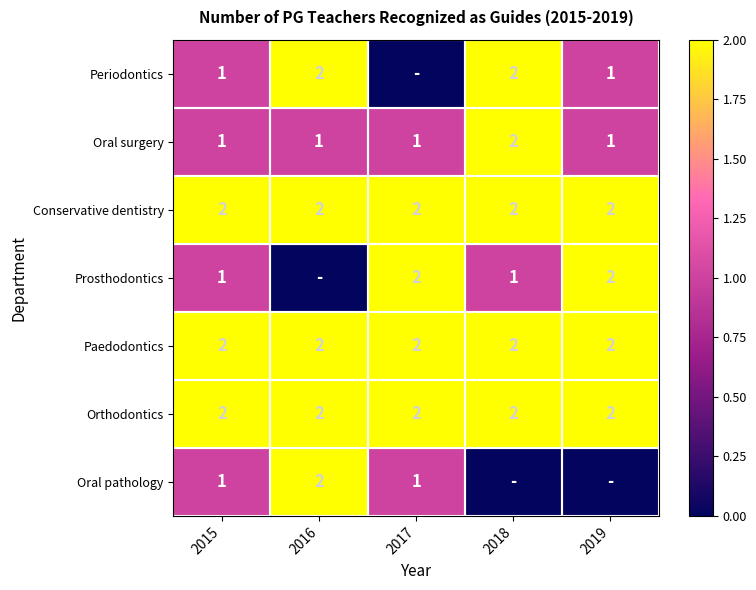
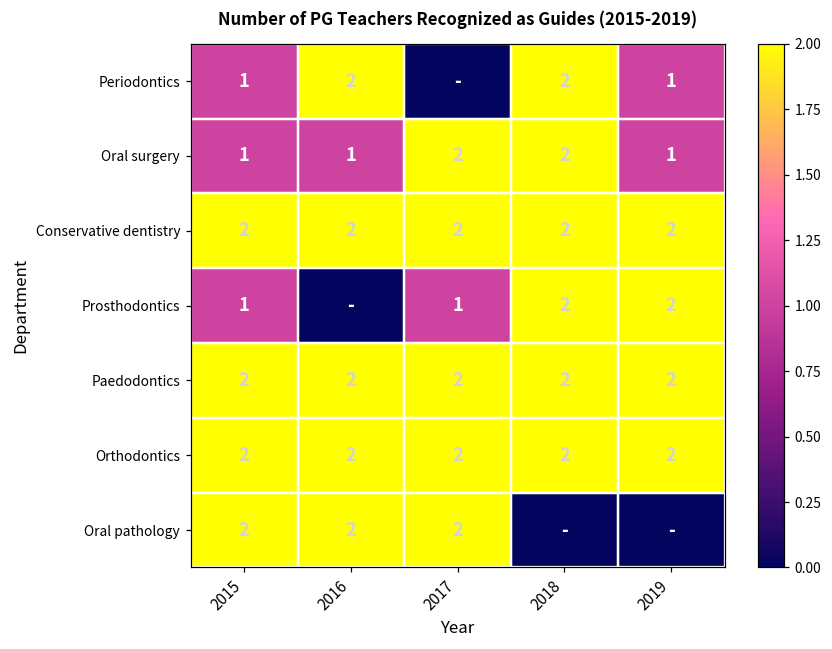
  {
    "Periodontics": {
      "2015": 1,
      "2016": 2,
      "2018": 2,
      "2019": 1
    },
    "Oral surgery": {
      "2015": 1,
      "2016": 1,
-     "2017": 1,
+     "2017": 2,
      "2018": 2,
      "2019": 1
    },
    "Conservative dentistry": {
      "2015": 2,
      "2016": 2,
      "2017": 2,
      "2018": 2,
      "2019": 2
    },
    "Prosthodontics": {
      "2015": 1,
-     "2017": 2,
-     "2018": 1,
+     "2017": 1,
+     "2018": 2,
      "2019": 2
    },
    "Paedodontics": {
      "2015": 2,
      "2016": 2,
      "2017": 2,
      "2018": 2,
      "2019": 2
    },
    "Orthodontics": {
      "2015": 2,
      "2016": 2,
      "2017": 2,
      "2018": 2,
      "2019": 2
    },
    "Oral pathology": {
-     "2015": 1,
+     "2015": 2,
      "2016": 2,
-     "2017": 1
+     "2017": 2
    }
  }
